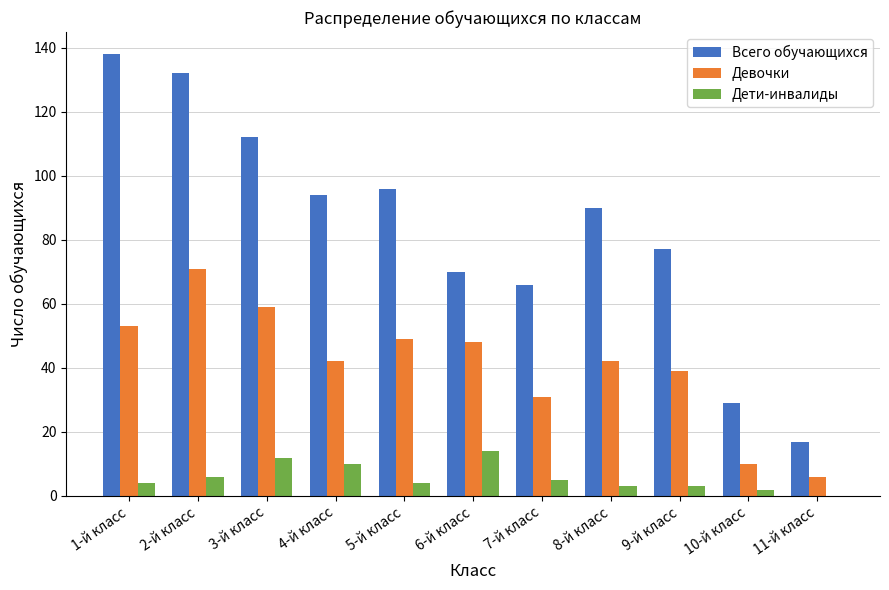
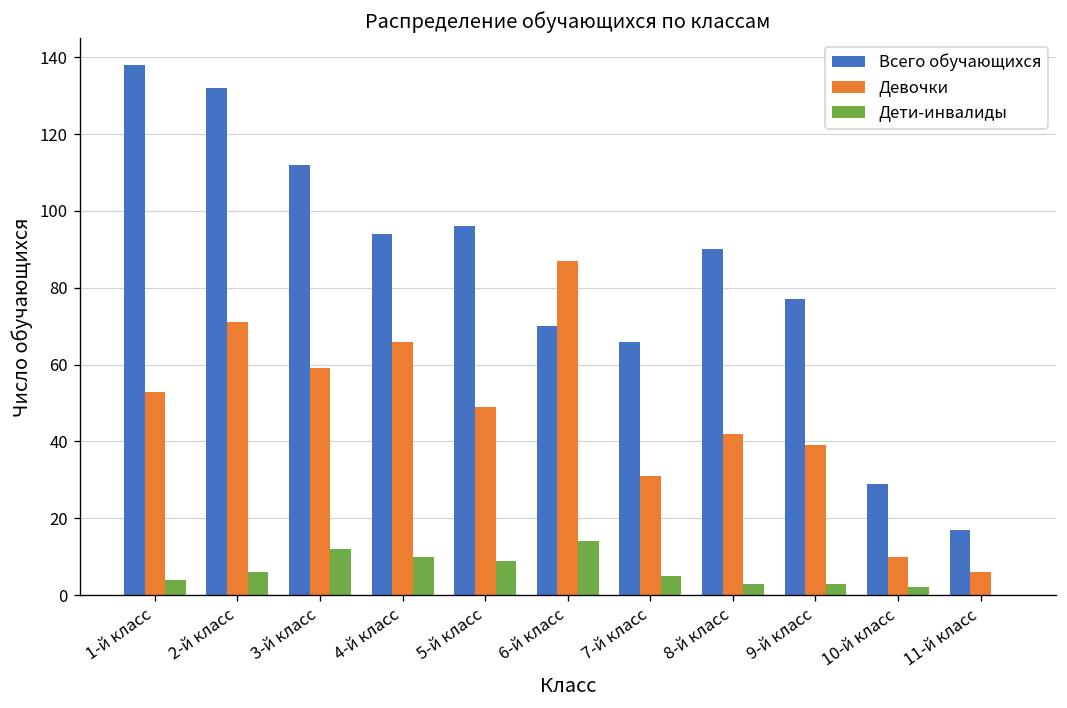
  {
    "Всего обучающихся": {
      "1-й класс": 138,
      "2-й класс": 132,
      "3-й класс": 112,
      "4-й класс": 94,
      "5-й класс": 96,
      "6-й класс": 70,
      "7-й класс": 66,
      "8-й класс": 90,
      "9-й класс": 77,
      "10-й класс": 29,
      "11-й класс": 17
    },
    "Девочки": {
      "1-й класс": 53,
      "2-й класс": 71,
      "3-й класс": 59,
-     "4-й класс": 42,
+     "4-й класс": 66,
      "5-й класс": 49,
-     "6-й класс": 48,
+     "6-й класс": 87,
      "7-й класс": 31,
      "8-й класс": 42,
      "9-й класс": 39,
      "10-й класс": 10,
      "11-й класс": 6
    },
    "Дети-инвалиды": {
      "1-й класс": 4,
      "2-й класс": 6,
      "3-й класс": 12,
      "4-й класс": 10,
-     "5-й класс": 4,
+     "5-й класс": 9,
      "6-й класс": 14,
      "7-й класс": 5,
      "8-й класс": 3,
      "9-й класс": 3,
      "10-й класс": 2,
      "11-й класс": 0
    }
  }
